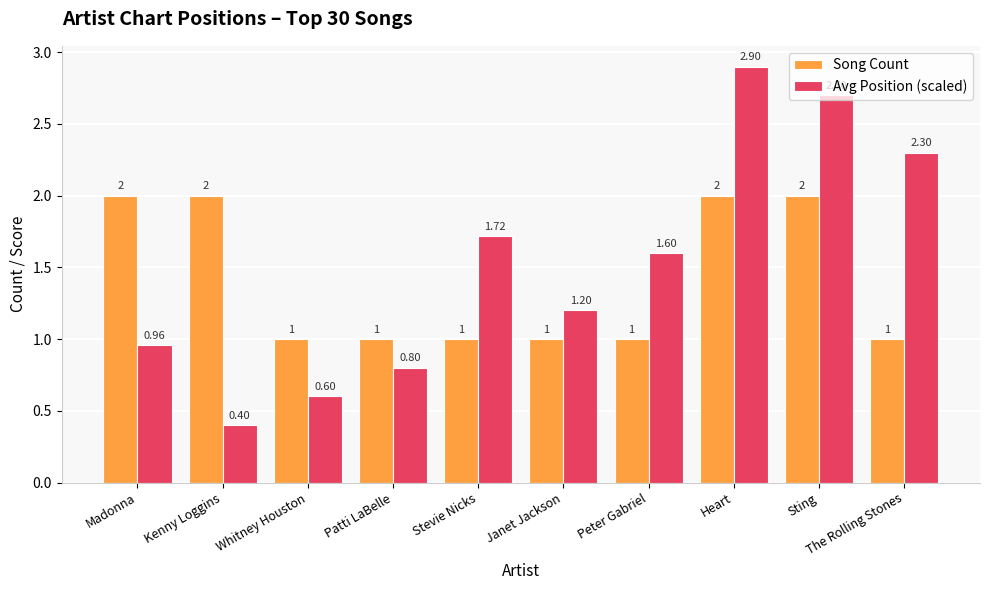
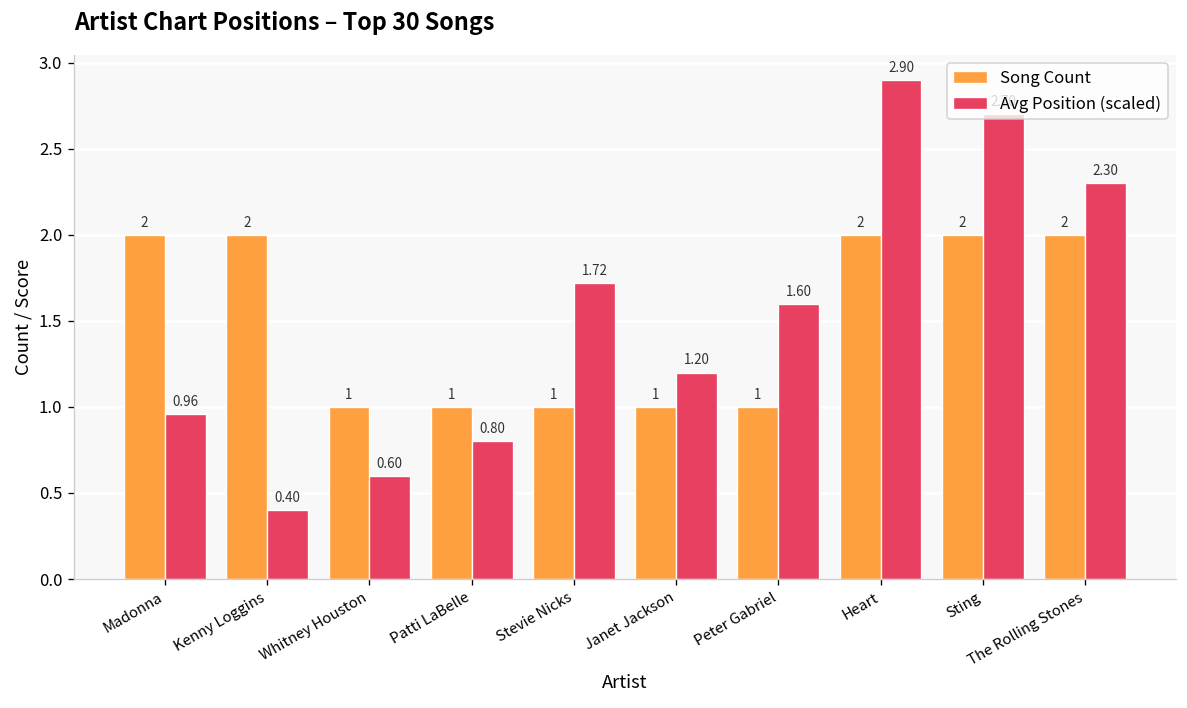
  {
    "Song Count": {
      "Madonna": 2,
      "Kenny Loggins": 2,
      "Whitney Houston": 1,
      "Patti LaBelle": 1,
      "Stevie Nicks": 1,
      "Janet Jackson": 1,
      "Peter Gabriel": 1,
      "Heart": 2,
      "Sting": 2,
-     "The Rolling Stones": 1
+     "The Rolling Stones": 2
    },
    "Avg Position (scaled)": {
      "Madonna": 0.96,
      "Kenny Loggins": 0.40,
      "Whitney Houston": 0.60,
      "Patti LaBelle": 0.80,
      "Stevie Nicks": 1.72,
      "Janet Jackson": 1.20,
      "Peter Gabriel": 1.60,
      "Heart": 2.90,
      "The Rolling Stones": 2.30
    }
  }
